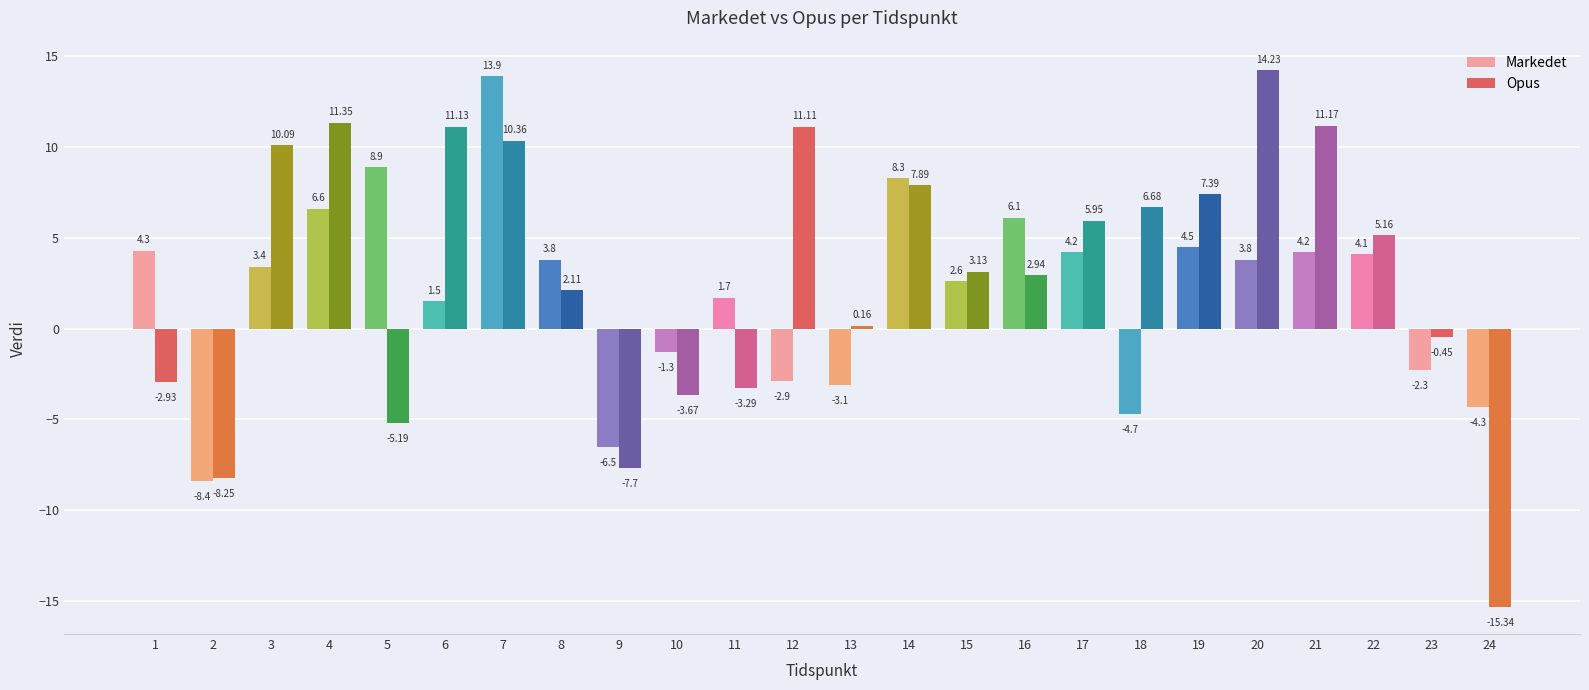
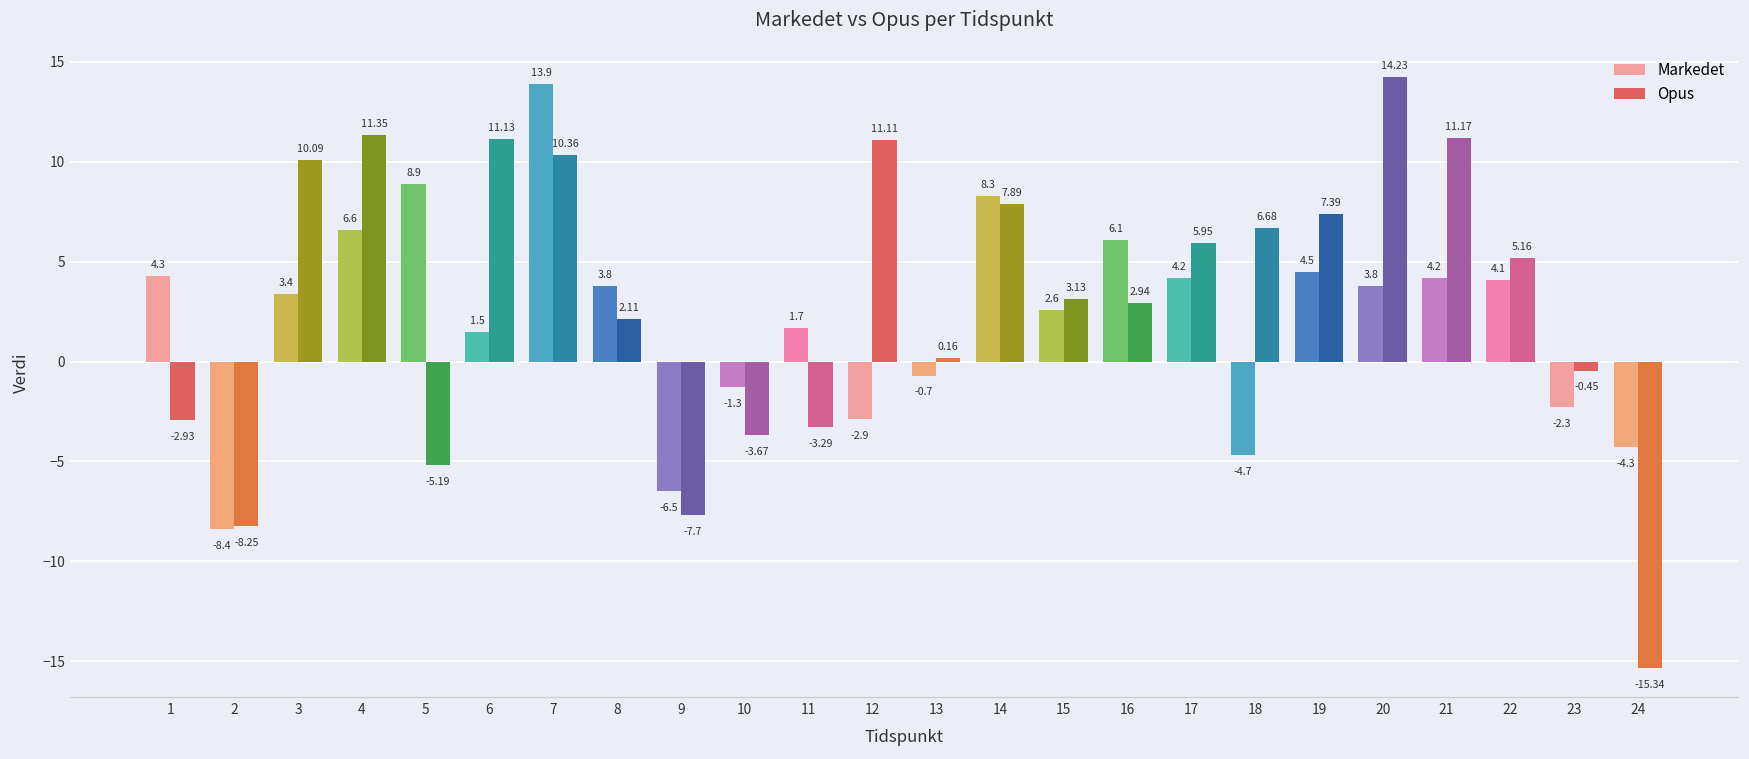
  {
    "Markedet": {
      "1": 4.3,
      "2": -8.4,
      "3": 3.4,
      "4": 6.6,
      "5": 8.9,
      "6": 1.5,
      "7": 13.9,
      "8": 3.8,
      "9": -6.5,
      "10": -1.3,
      "11": 1.7,
      "12": -2.9,
-     "13": -3.1,
+     "13": -0.7,
      "14": 8.3,
      "15": 2.6,
      "16": 6.1,
      "17": 4.2,
      "18": -4.7,
      "19": 4.5,
      "20": 3.8,
      "21": 4.2,
      "22": 4.1,
      "23": -2.3,
      "24": -4.3
    },
    "Opus": {
      "1": -2.93,
      "2": -8.25,
      "3": 10.09,
      "4": 11.35,
      "5": -5.19,
      "6": 11.13,
      "7": 10.36,
      "8": 2.11,
      "9": -7.7,
      "10": -3.67,
      "11": -3.29,
      "12": 11.11,
      "13": 0.16,
      "14": 7.89,
      "15": 3.13,
      "16": 2.94,
      "17": 5.95,
      "18": 6.68,
      "19": 7.39,
      "20": 14.23,
      "21": 11.17,
      "22": 5.16,
      "23": -0.45,
      "24": -15.34
    }
  }
